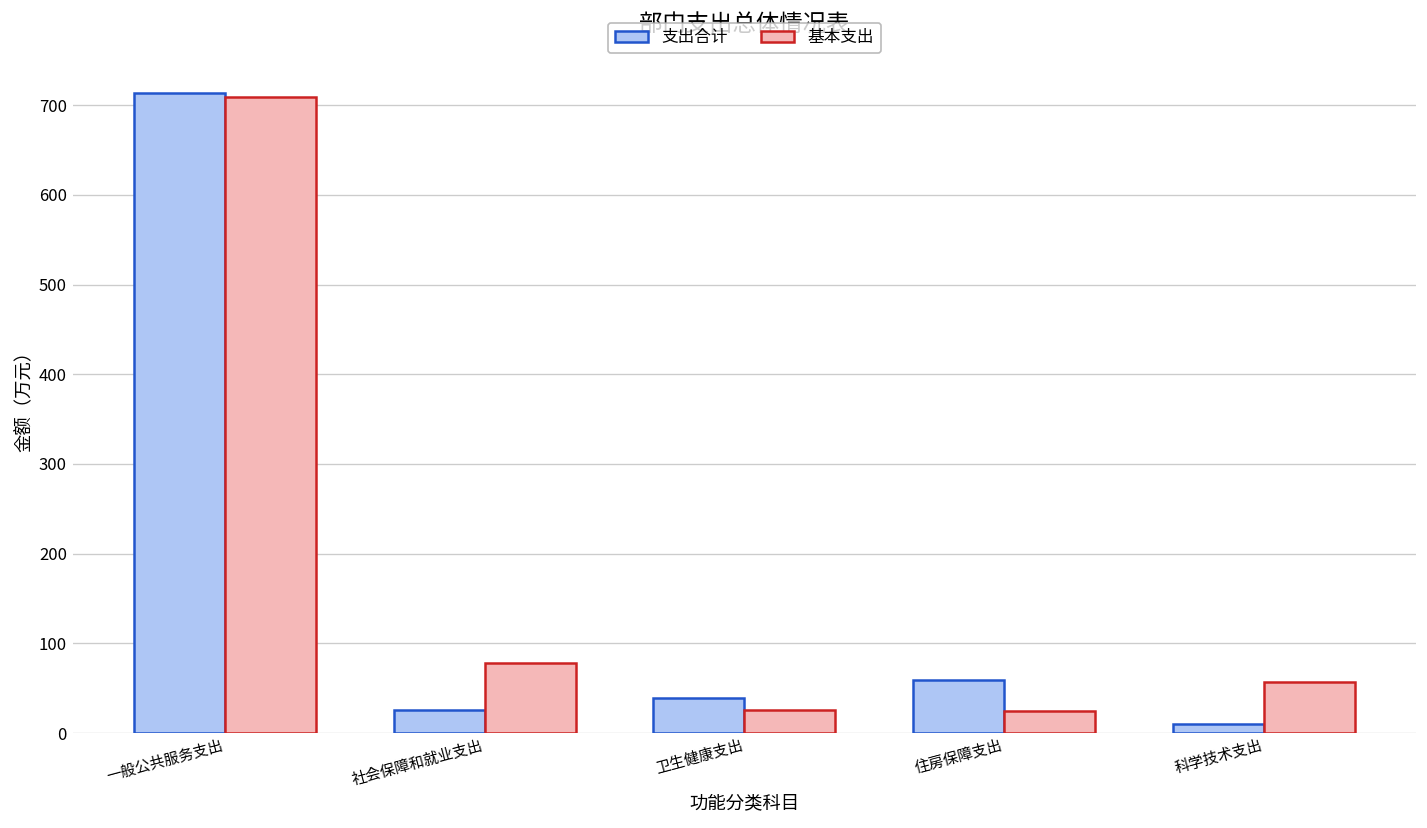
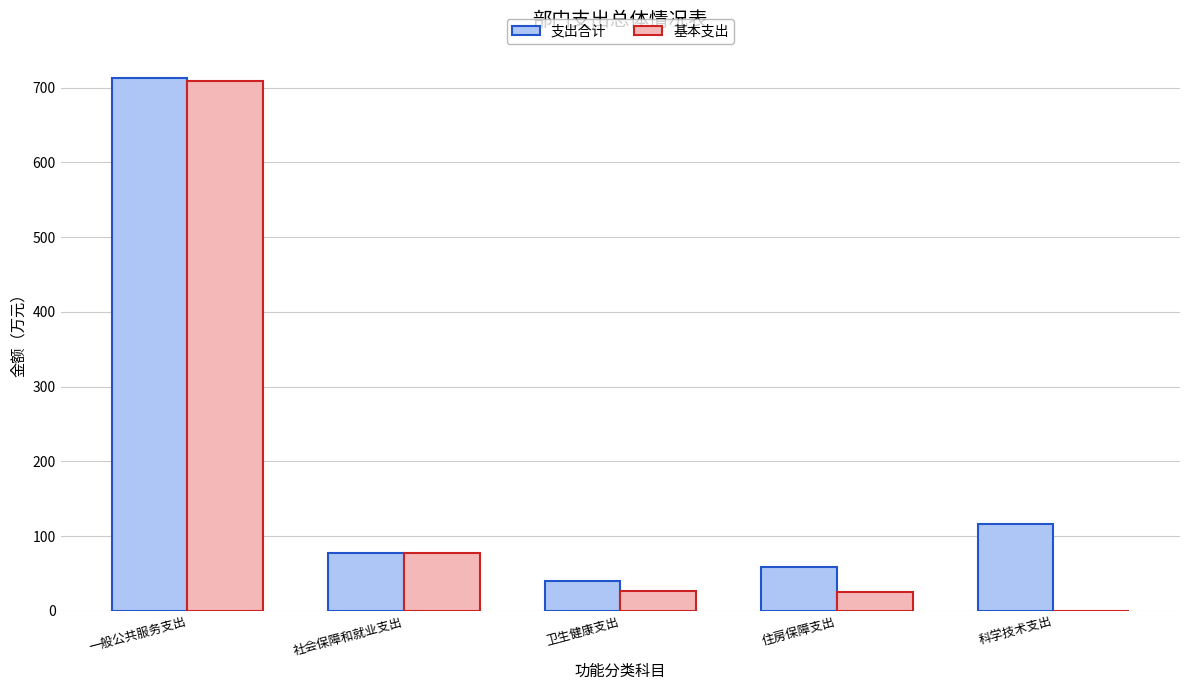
  {
    "支出合计": {
      "一般公共服务支出": 710,
-     "社会保障和就业支出": 30,
+     "社会保障和就业支出": 80,
      "卫生健康支出": 40,
      "住房保障支出": 60,
-     "科学技术支出": 10
+     "科学技术支出": 120
    },
    "基本支出": {
      "一般公共服务支出": 710,
      "社会保障和就业支出": 80,
      "卫生健康支出": 30,
      "住房保障支出": 20,
-     "科学技术支出": 60
+     "科学技术支出": 0
    }
  }
